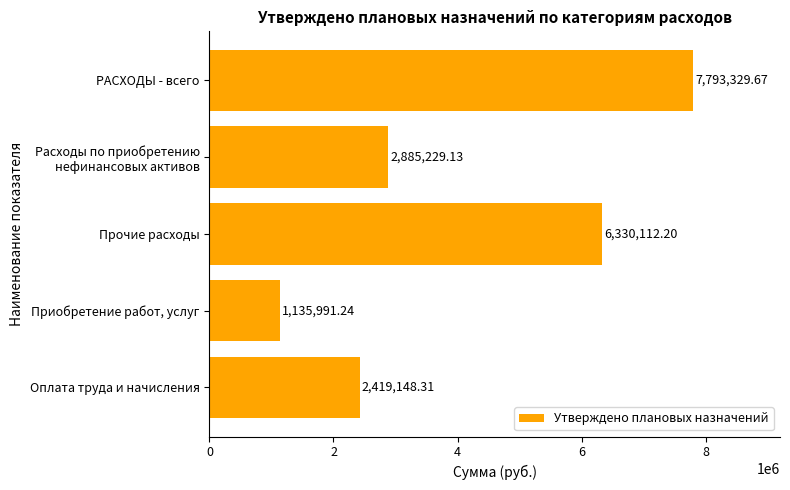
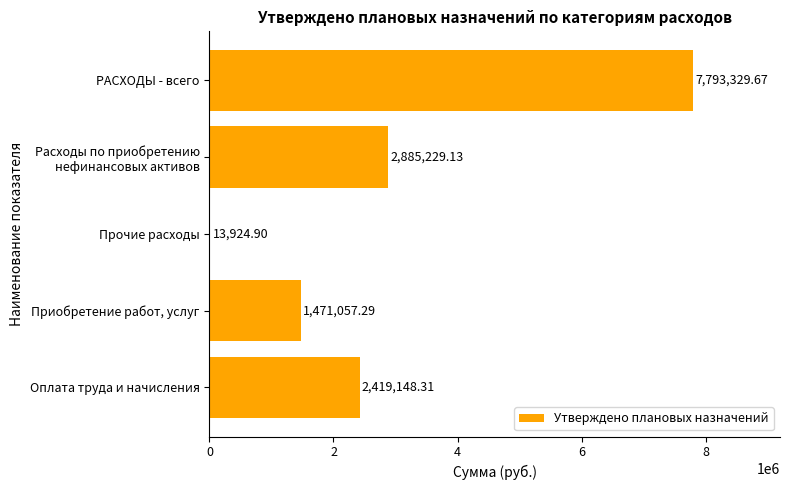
  {
    "РАСХОДЫ - всего": "7,793,329.67",
    "Расходы по приобретению нефинансовых активов": "2,885,229.13",
-   "Прочие расходы": "6,330,112.20",
-   "Приобретение работ, услуг": "1,135,991.24",
+   "Прочие расходы": "13,924.90",
+   "Приобретение работ, услуг": "1,471,057.29",
    "Оплата труда и начисления": "2,419,148.31"
  }
